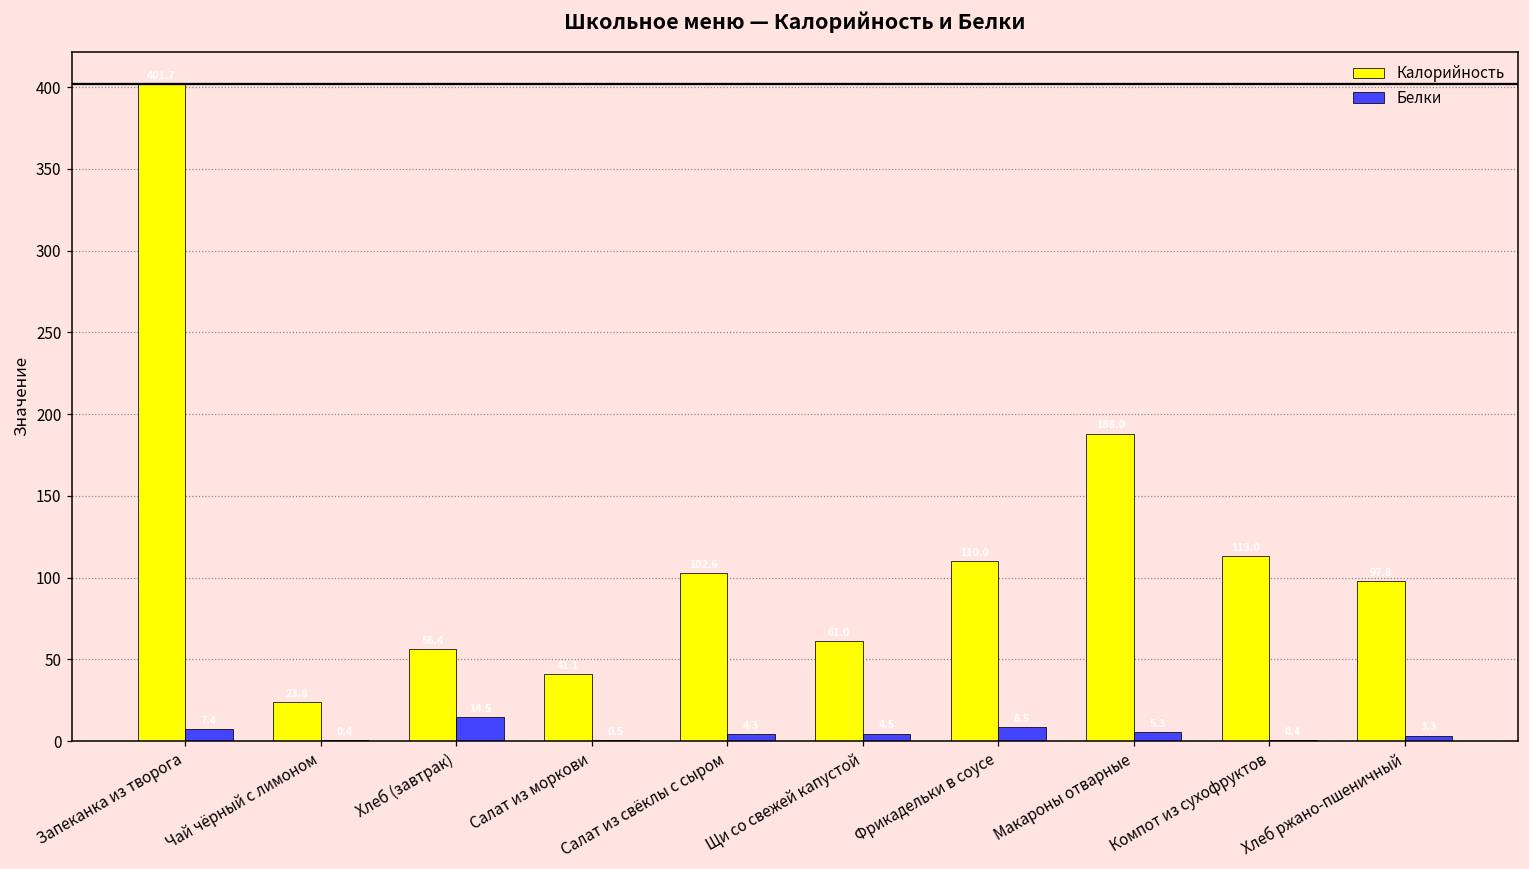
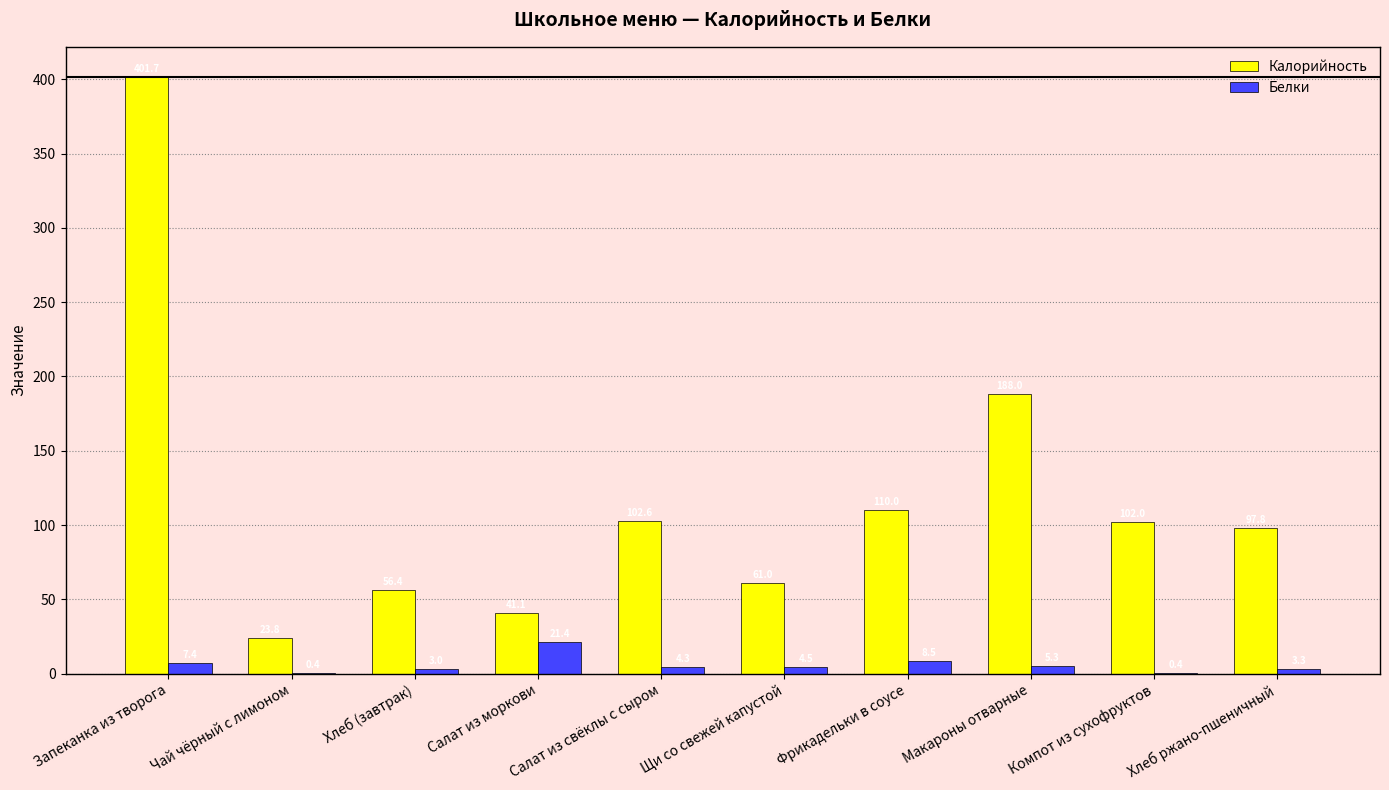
  {
    "Калорийность": {
      "Запеканка из творога": 402,
      "Чай чёрный с лимоном": 24,
      "Хлеб (завтрак)": 56,
      "Салат из моркови": 41,
      "Салат из свёклы с сыром": 103,
      "Щи со свежей капустой": 61,
      "Фрикадельки в соусе": 110,
      "Макароны отварные": 188,
-     "Компот из сухофруктов": 113,
+     "Компот из сухофруктов": 102,
      "Хлеб ржано-пшеничный": 98
    },
    "Белки": {
      "Запеканка из творога": 7,
-     "Хлеб (завтрак)": 15,
-     "Салат из моркови": 1,
+     "Хлеб (завтрак)": 3,
+     "Салат из моркови": 21,
      "Салат из свёклы с сыром": 4,
      "Щи со свежей капустой": 5,
      "Фрикадельки в соусе": 9,
      "Макароны отварные": 5,
      "Хлеб ржано-пшеничный": 3
    }
  }
